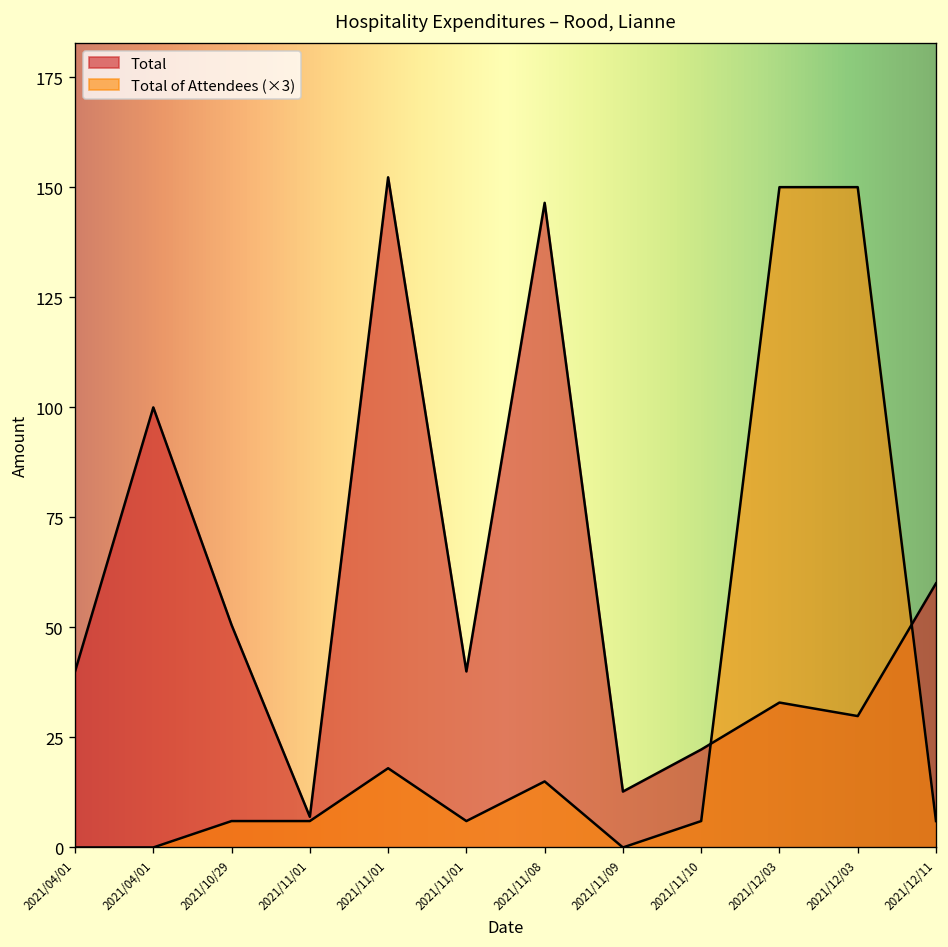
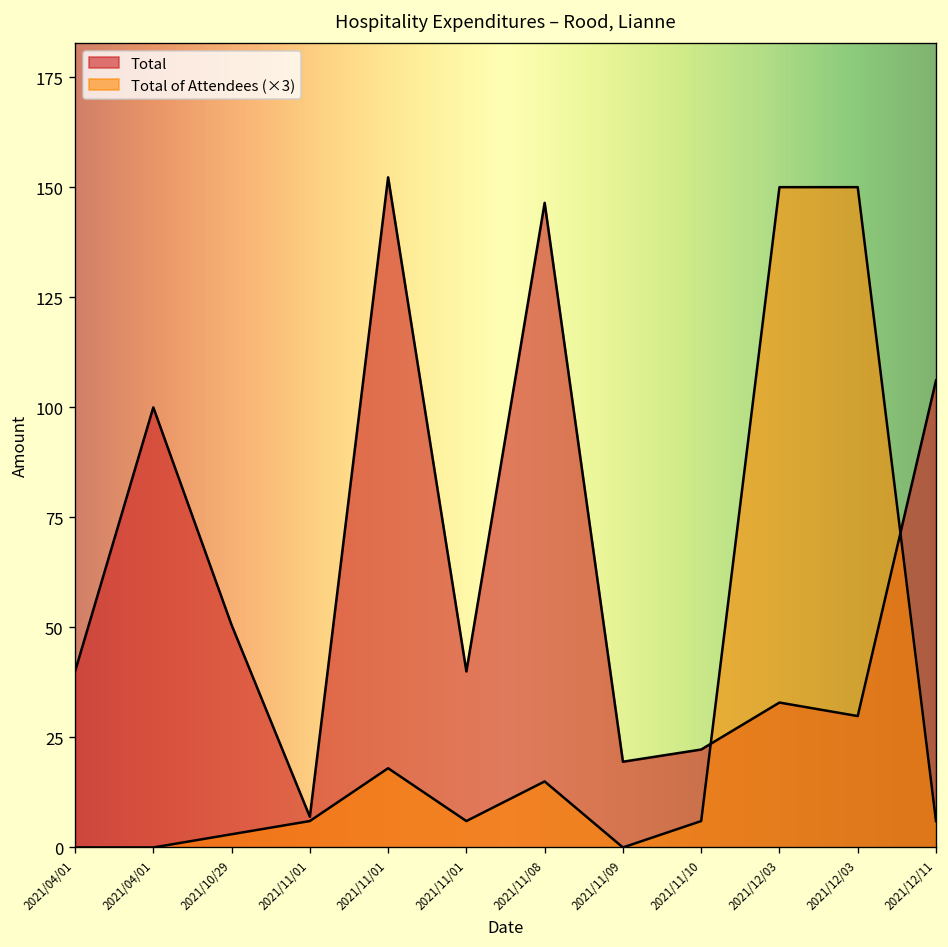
  {
    "Total": {
      "2021/10/29": 51,
      "2021/11/08": 146,
-     "2021/11/09": 13,
+     "2021/11/09": 19,
      "2021/11/10": 22,
-     "2021/12/11": 60
+     "2021/12/11": 106
    },
    "Total of Attendees (×3)": {
-     "2021/10/29": 6,
+     "2021/10/29": 3,
      "2021/11/08": 15,
      "2021/11/09": 0,
      "2021/11/10": 6,
      "2021/12/11": 6
    }
  }
